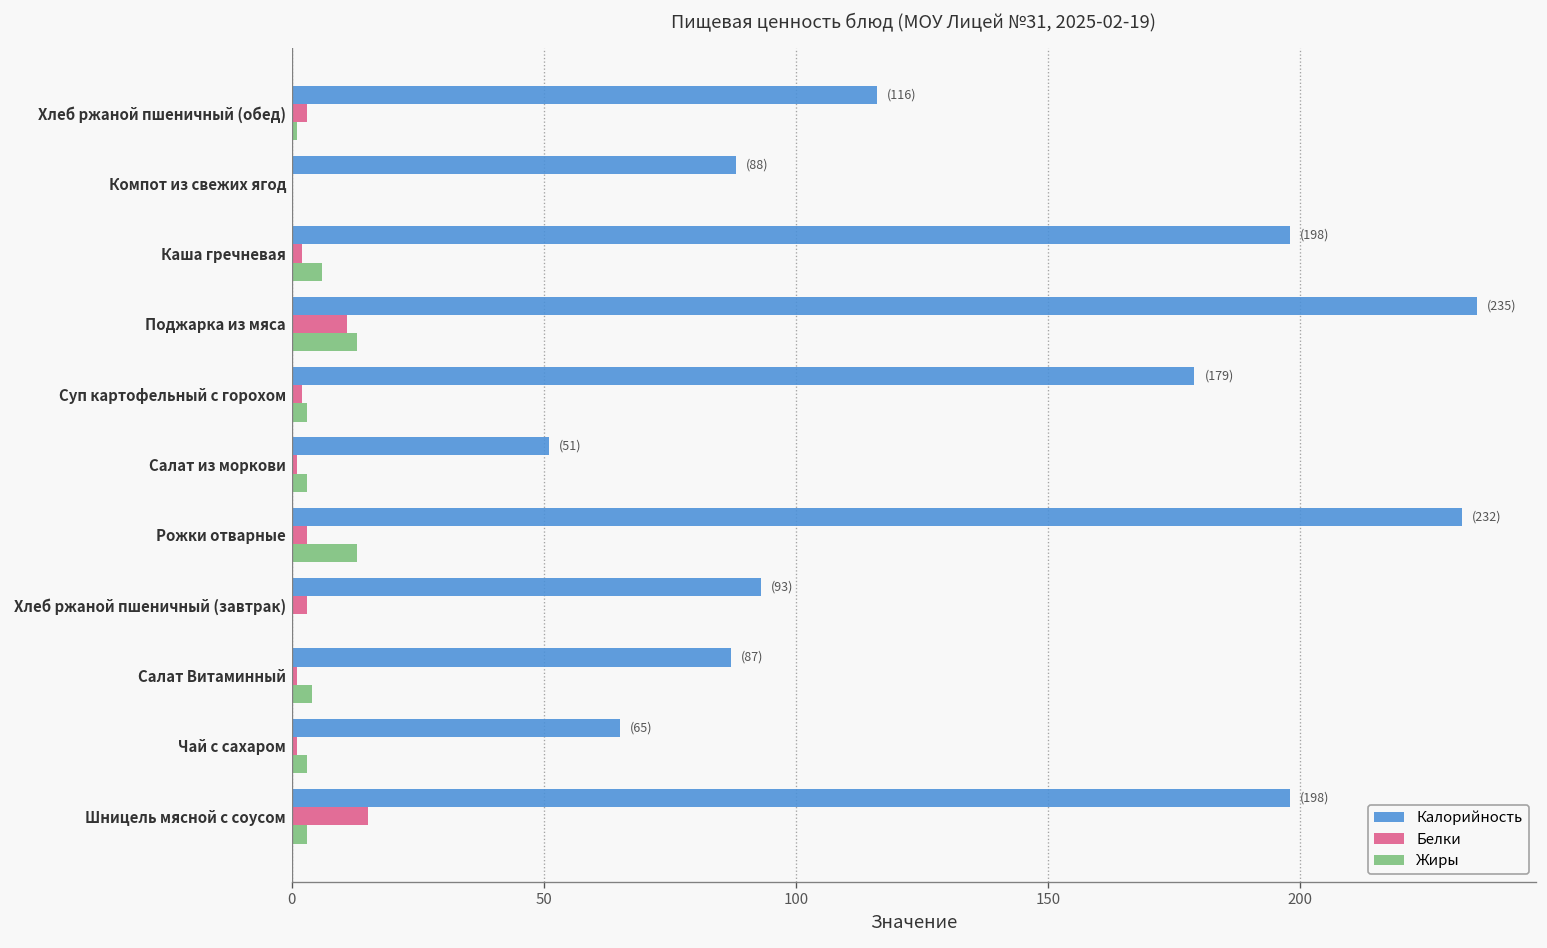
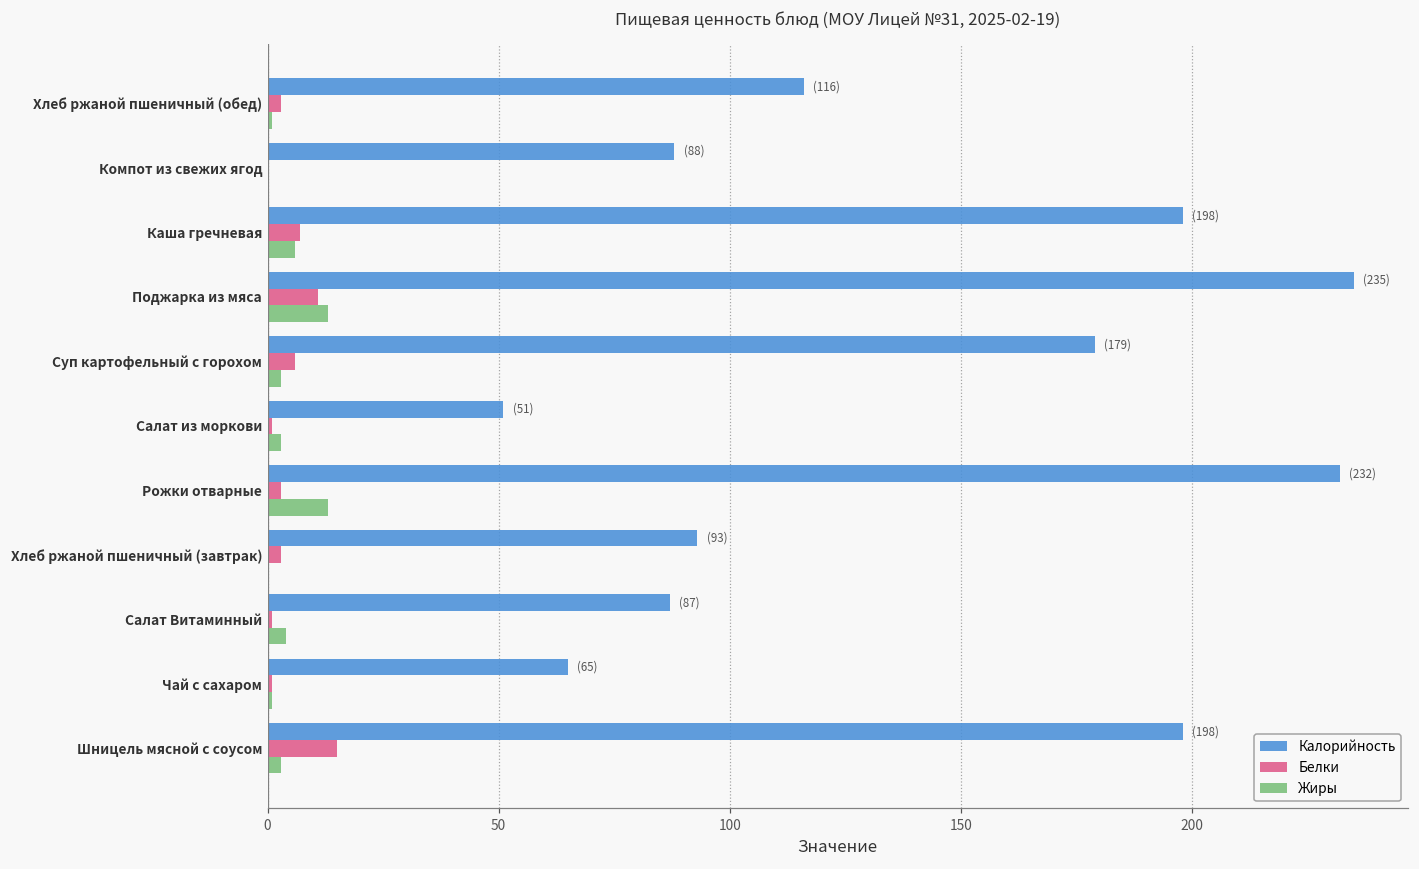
  {
    "Калорийность": {
      "Хлеб ржаной пшеничный (обед)": "(116)",
      "Компот из свежих ягод": "(88)",
      "Каша гречневая": "(198)",
      "Поджарка из мяса": "(235)",
      "Суп картофельный с горохом": "(179)",
      "Салат из моркови": "(51)",
      "Рожки отварные": "(232)",
      "Хлеб ржаной пшеничный (завтрак)": "(93)",
      "Салат Витаминный": "(87)",
      "Чай с сахаром": "(65)",
      "Шницель мясной с соусом": "(198)"
    },
    "Белки": {
      "Хлеб ржаной пшеничный (обед)": "3",
      "Компот из свежих ягод": "0",
-     "Каша гречневая": "2",
+     "Каша гречневая": "7",
      "Поджарка из мяса": "11",
-     "Суп картофельный с горохом": "2",
+     "Суп картофельный с горохом": "6",
      "Салат из моркови": "1",
      "Рожки отварные": "3",
      "Хлеб ржаной пшеничный (завтрак)": "3",
      "Салат Витаминный": "1",
      "Чай с сахаром": "1",
      "Шницель мясной с соусом": "15"
    },
    "Жиры": {
      "Хлеб ржаной пшеничный (обед)": "1",
      "Компот из свежих ягод": "0",
      "Каша гречневая": "6",
      "Поджарка из мяса": "13",
      "Суп картофельный с горохом": "3",
      "Салат из моркови": "3",
      "Рожки отварные": "13",
      "Хлеб ржаной пшеничный (завтрак)": "0",
      "Салат Витаминный": "4",
-     "Чай с сахаром": "3",
+     "Чай с сахаром": "1",
      "Шницель мясной с соусом": "3"
    }
  }
